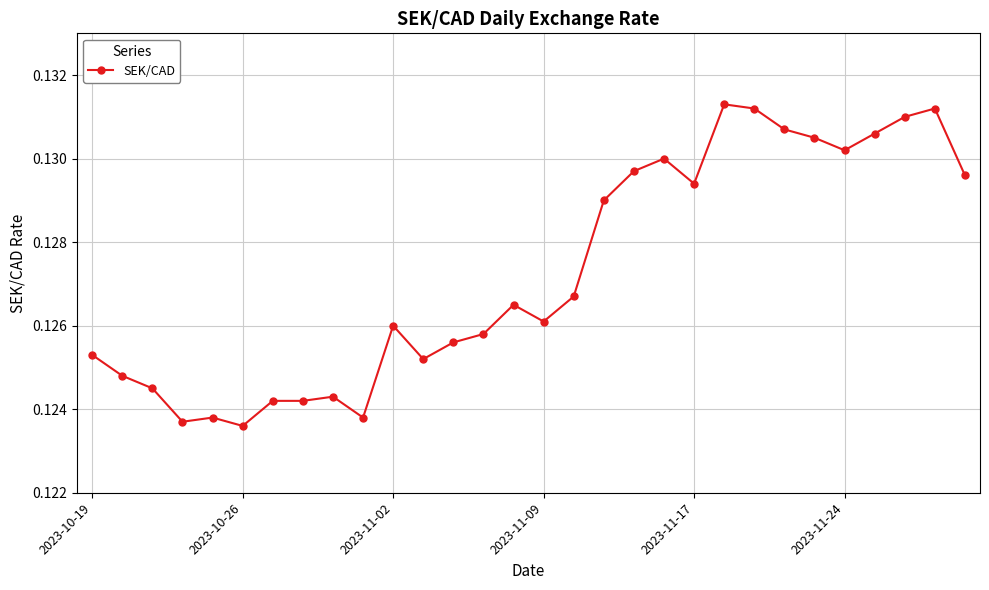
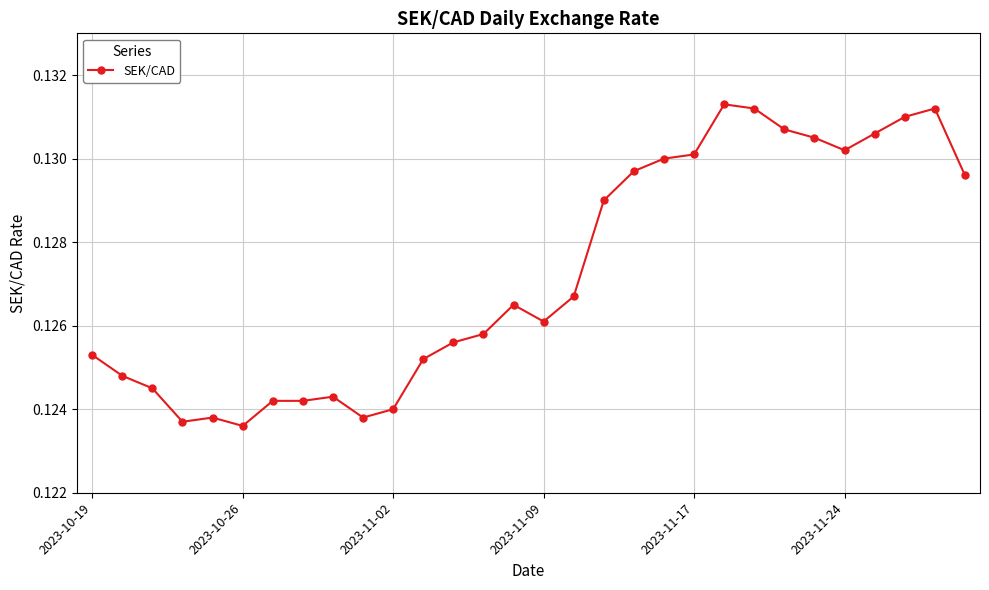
  {
    "2023-10-19": 0.1253,
    "2023-10-26": 0.1236,
-   "2023-11-02": 0.126,
+   "2023-11-02": 0.124,
    "2023-11-09": 0.1261,
-   "2023-11-17": 0.1294,
+   "2023-11-17": 0.1301,
    "2023-11-24": 0.1302
  }
